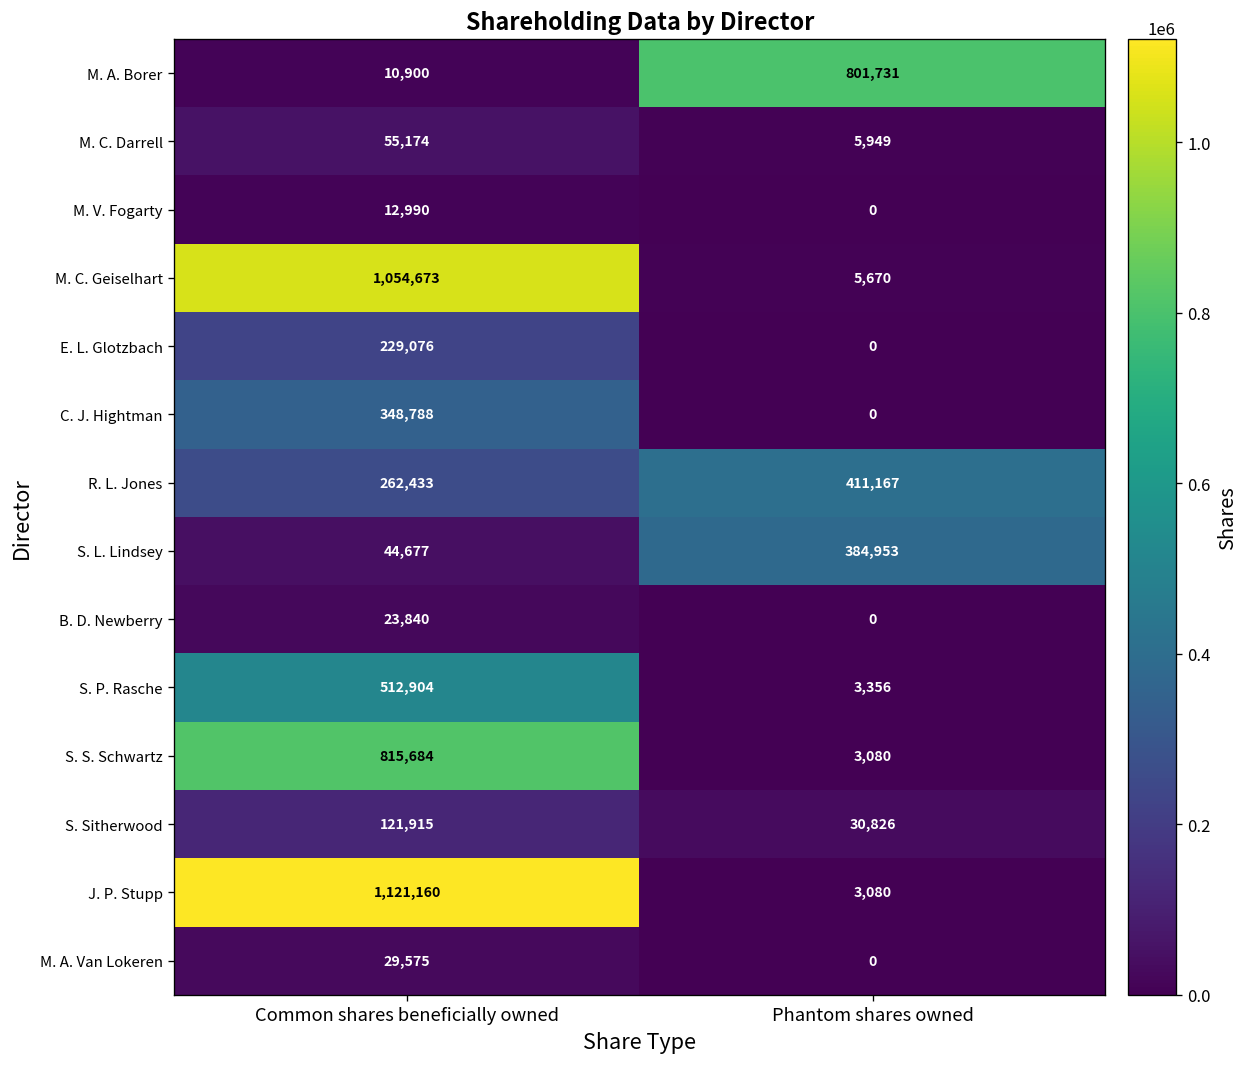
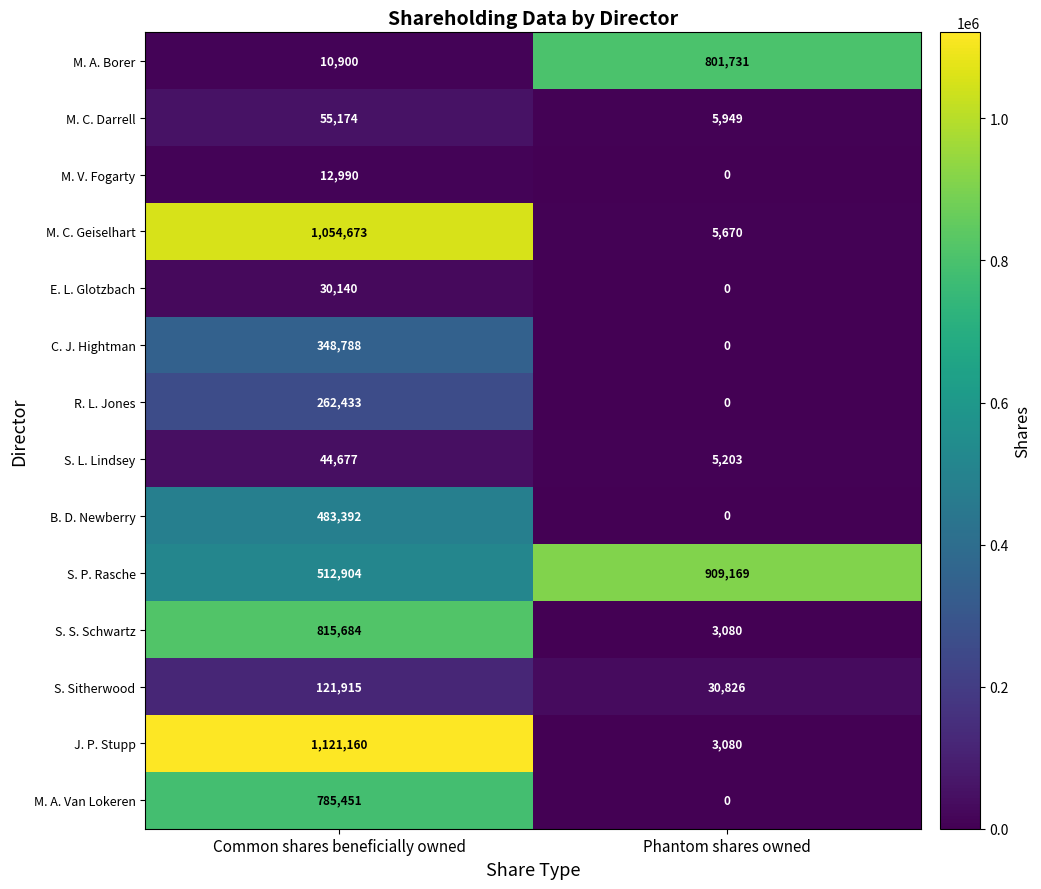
  {
    "M. A. Borer": {
      "Common shares beneficially owned": "10,900",
      "Phantom shares owned": "801,731"
    },
    "M. C. Darrell": {
      "Common shares beneficially owned": "55,174",
      "Phantom shares owned": "5,949"
    },
    "M. V. Fogarty": {
      "Common shares beneficially owned": "12,990",
      "Phantom shares owned": "0"
    },
    "M. C. Geiselhart": {
      "Common shares beneficially owned": "1,054,673",
      "Phantom shares owned": "5,670"
    },
    "E. L. Glotzbach": {
-     "Common shares beneficially owned": "229,076",
+     "Common shares beneficially owned": "30,140",
      "Phantom shares owned": "0"
    },
    "C. J. Hightman": {
      "Common shares beneficially owned": "348,788",
      "Phantom shares owned": "0"
    },
    "R. L. Jones": {
      "Common shares beneficially owned": "262,433",
-     "Phantom shares owned": "411,167"
+     "Phantom shares owned": "0"
    },
    "S. L. Lindsey": {
      "Common shares beneficially owned": "44,677",
-     "Phantom shares owned": "384,953"
+     "Phantom shares owned": "5,203"
    },
    "B. D. Newberry": {
-     "Common shares beneficially owned": "23,840",
+     "Common shares beneficially owned": "483,392",
      "Phantom shares owned": "0"
    },
    "S. P. Rasche": {
      "Common shares beneficially owned": "512,904",
-     "Phantom shares owned": "3,356"
+     "Phantom shares owned": "909,169"
    },
    "S. S. Schwartz": {
      "Common shares beneficially owned": "815,684",
      "Phantom shares owned": "3,080"
    },
    "S. Sitherwood": {
      "Common shares beneficially owned": "121,915",
      "Phantom shares owned": "30,826"
    },
    "J. P. Stupp": {
      "Common shares beneficially owned": "1,121,160",
      "Phantom shares owned": "3,080"
    },
    "M. A. Van Lokeren": {
-     "Common shares beneficially owned": "29,575",
+     "Common shares beneficially owned": "785,451",
      "Phantom shares owned": "0"
    }
  }
